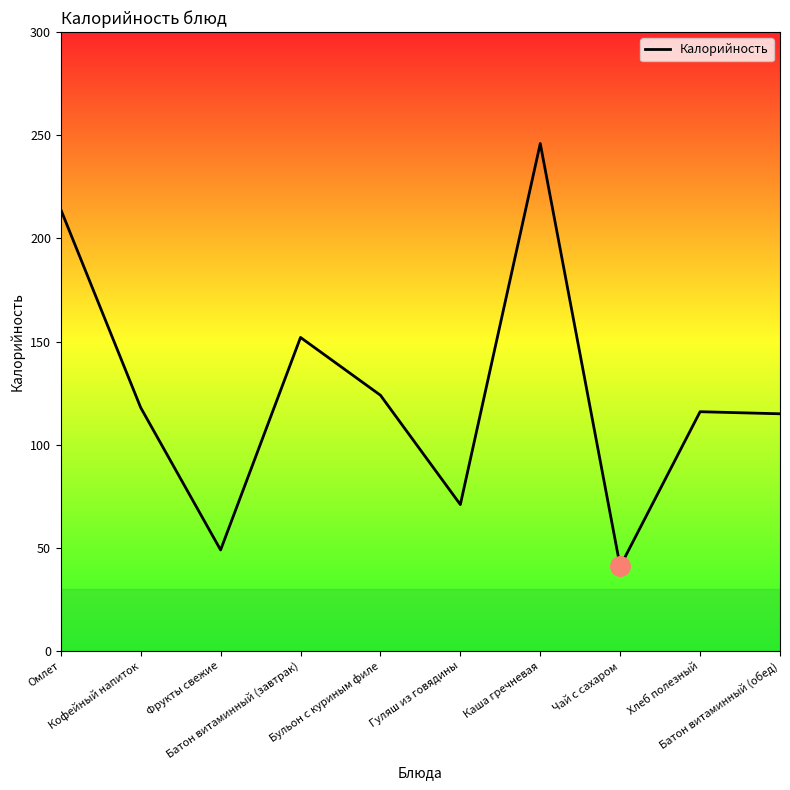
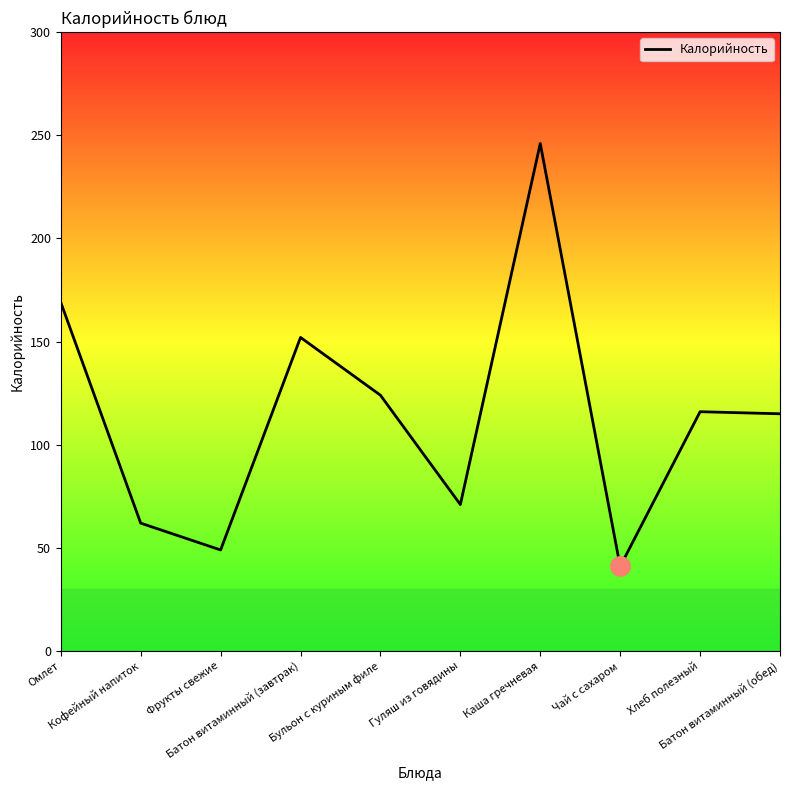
  {
    "Калорийность": {
-     "Омлет": 214,
-     "Кофейный напиток": 118,
+     "Омлет": 169,
+     "Кофейный напиток": 62,
      "Фрукты свежие": 49,
      "Батон витаминный (завтрак)": 152,
      "Бульон с куриным филе": 124,
      "Гуляш из говядины": 71,
      "Каша гречневая": 246,
      "Хлеб полезный": 116,
      "Батон витаминный (обед)": 115
    }
  }
